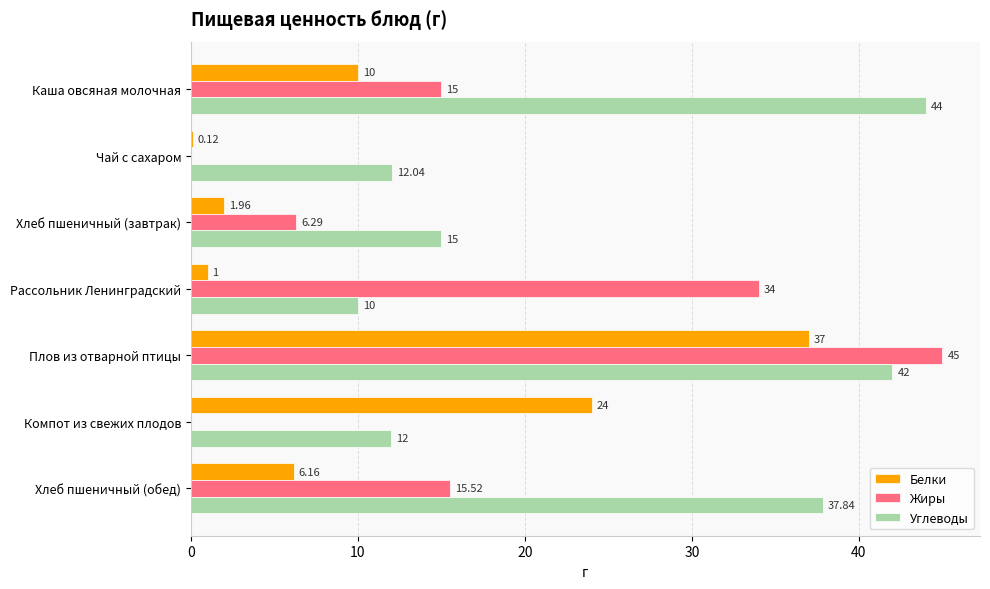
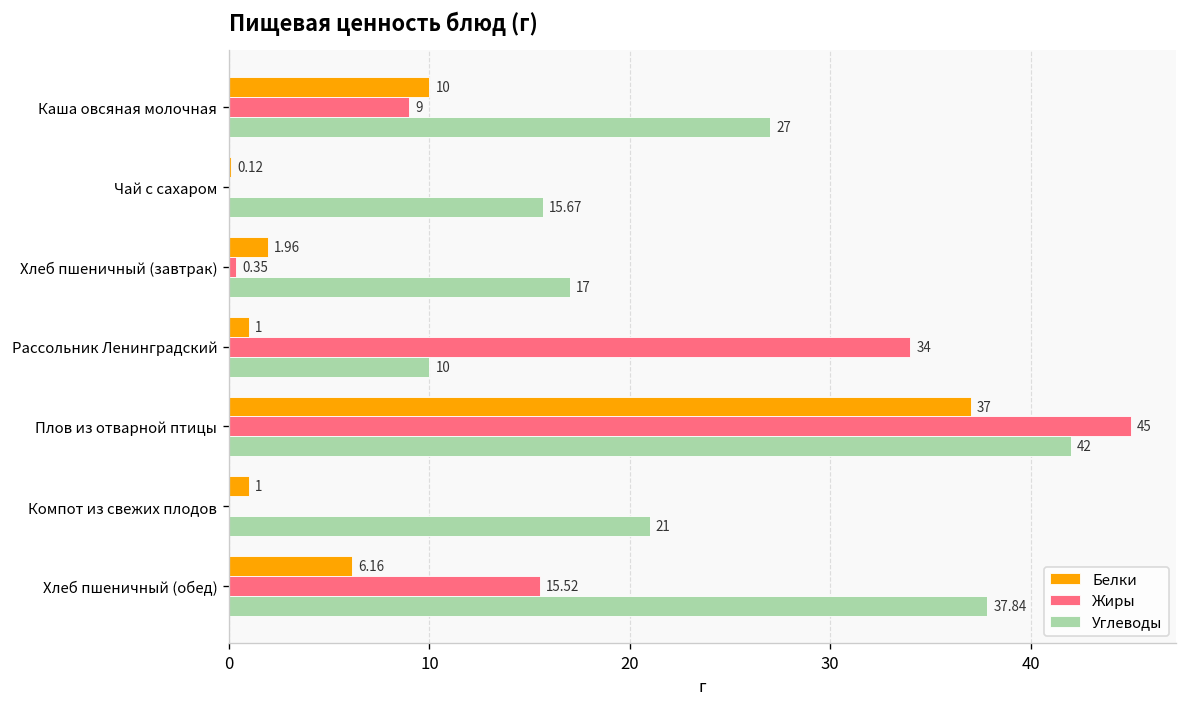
  {
    "Белки": {
      "Каша овсяная молочная": 10,
      "Чай с сахаром": 0.12,
      "Хлеб пшеничный (завтрак)": 1.96,
      "Рассольник Ленинградский": 1,
      "Плов из отварной птицы": 37,
-     "Компот из свежих плодов": 24,
+     "Компот из свежих плодов": 1,
      "Хлеб пшеничный (обед)": 6.16
    },
    "Жиры": {
-     "Каша овсяная молочная": 15,
-     "Хлеб пшеничный (завтрак)": 6.29,
+     "Каша овсяная молочная": 9,
+     "Хлеб пшеничный (завтрак)": 0.35,
      "Рассольник Ленинградский": 34,
      "Плов из отварной птицы": 45,
      "Хлеб пшеничный (обед)": 15.52
    },
    "Углеводы": {
-     "Каша овсяная молочная": 44,
-     "Чай с сахаром": 12.04,
-     "Хлеб пшеничный (завтрак)": 15,
+     "Каша овсяная молочная": 27,
+     "Чай с сахаром": 15.67,
+     "Хлеб пшеничный (завтрак)": 17,
      "Рассольник Ленинградский": 10,
      "Плов из отварной птицы": 42,
-     "Компот из свежих плодов": 12,
+     "Компот из свежих плодов": 21,
      "Хлеб пшеничный (обед)": 37.84
    }
  }
